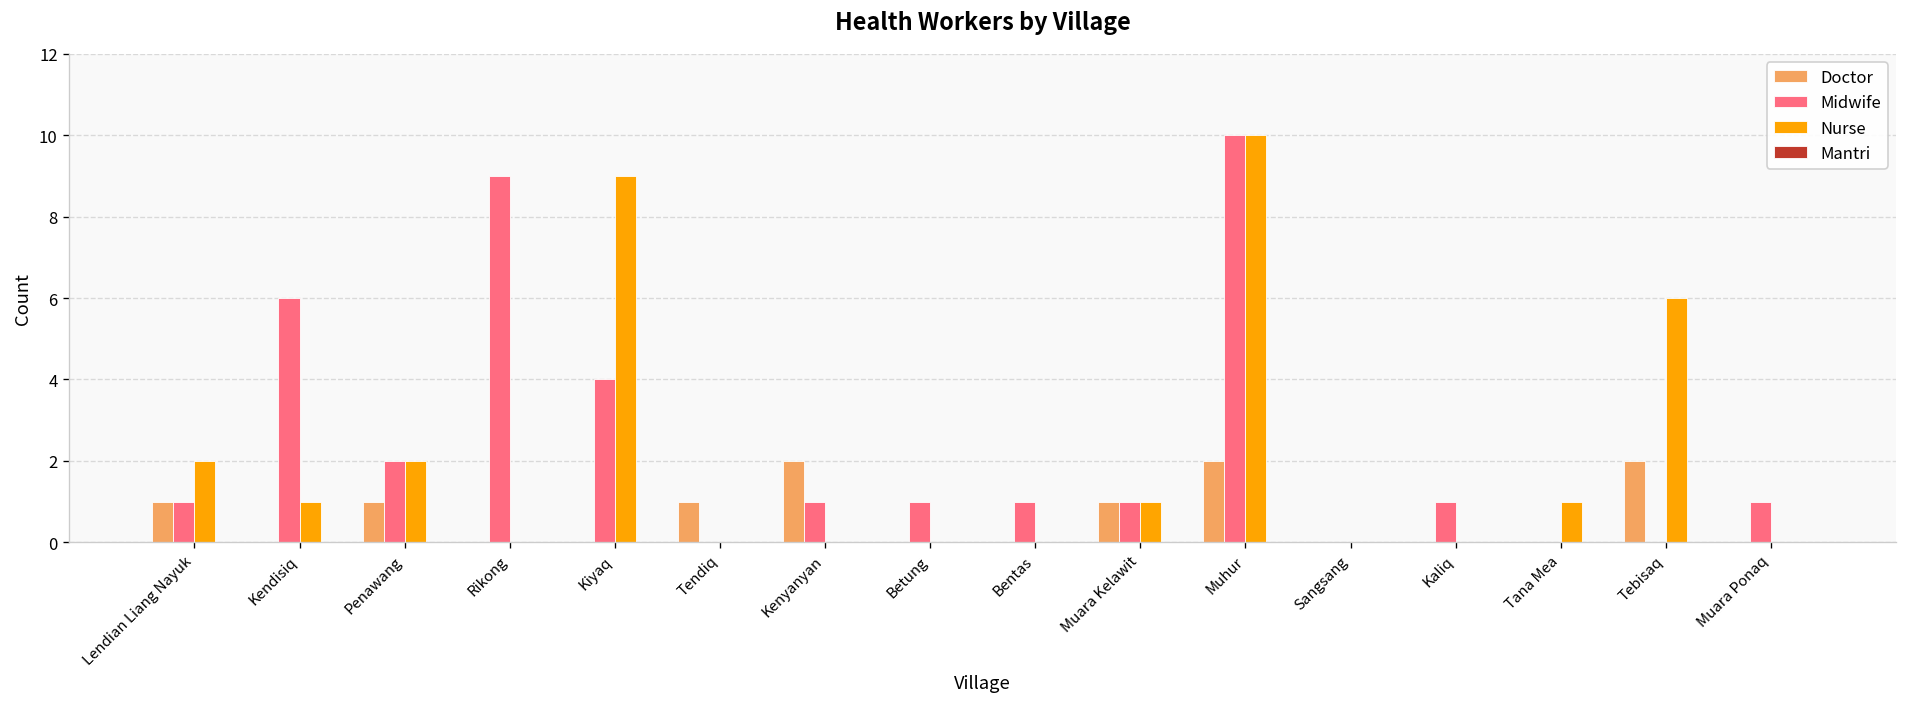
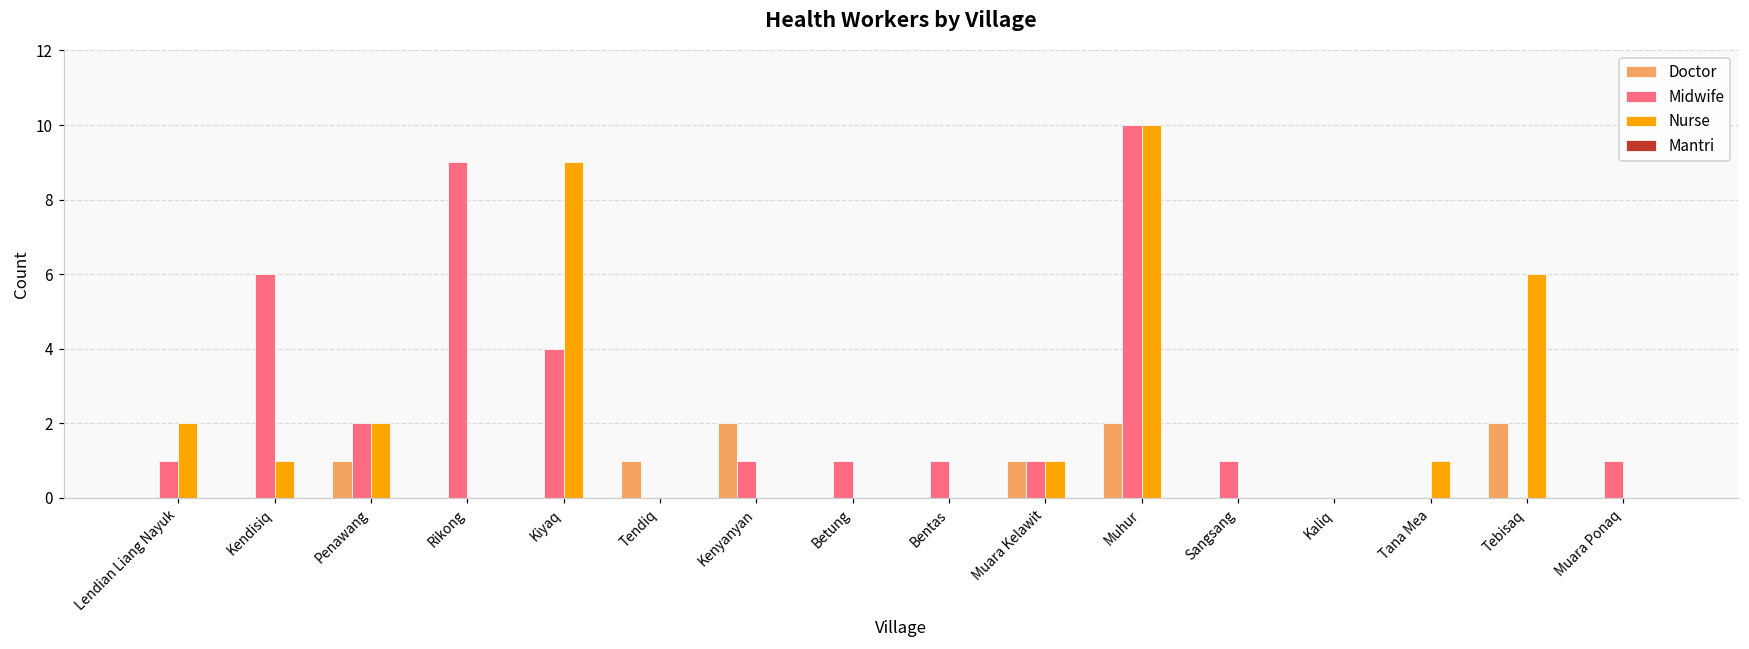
  {
    "Doctor": {
-     "Lendian Liang Nayuk": 1,
+     "Lendian Liang Nayuk": 0,
      "Kendisiq": 0,
      "Penawang": 1,
      "Rikong": 0,
      "Kiyaq": 0,
      "Tendiq": 1,
      "Kenyanyan": 2,
      "Betung": 0,
      "Bentas": 0,
      "Muara Kelawit": 1,
      "Muhur": 2,
      "Sangsang": 0,
      "Kaliq": 0,
      "Tana Mea": 0,
      "Tebisaq": 2,
      "Muara Ponaq": 0
    },
    "Midwife": {
      "Lendian Liang Nayuk": 1,
      "Kendisiq": 6,
      "Penawang": 2,
      "Rikong": 9,
      "Kiyaq": 4,
      "Tendiq": 0,
      "Kenyanyan": 1,
      "Betung": 1,
      "Bentas": 1,
      "Muara Kelawit": 1,
      "Muhur": 10,
-     "Sangsang": 0,
-     "Kaliq": 1,
+     "Sangsang": 1,
+     "Kaliq": 0,
      "Tana Mea": 0,
      "Tebisaq": 0,
      "Muara Ponaq": 1
    },
    "Nurse": {
      "Lendian Liang Nayuk": 2,
      "Kendisiq": 1,
      "Penawang": 2,
      "Rikong": 0,
      "Kiyaq": 9,
      "Tendiq": 0,
      "Kenyanyan": 0,
      "Betung": 0,
      "Bentas": 0,
      "Muara Kelawit": 1,
      "Muhur": 10,
      "Sangsang": 0,
      "Kaliq": 0,
      "Tana Mea": 1,
      "Tebisaq": 6,
      "Muara Ponaq": 0
    },
    "Mantri": {
      "Lendian Liang Nayuk": 0,
      "Kendisiq": 0,
      "Penawang": 0,
      "Rikong": 0,
      "Kiyaq": 0,
      "Tendiq": 0,
      "Kenyanyan": 0,
      "Betung": 0,
      "Bentas": 0,
      "Muara Kelawit": 0,
      "Muhur": 0,
      "Sangsang": 0,
      "Kaliq": 0,
      "Tana Mea": 0,
      "Tebisaq": 0,
      "Muara Ponaq": 0
    }
  }
